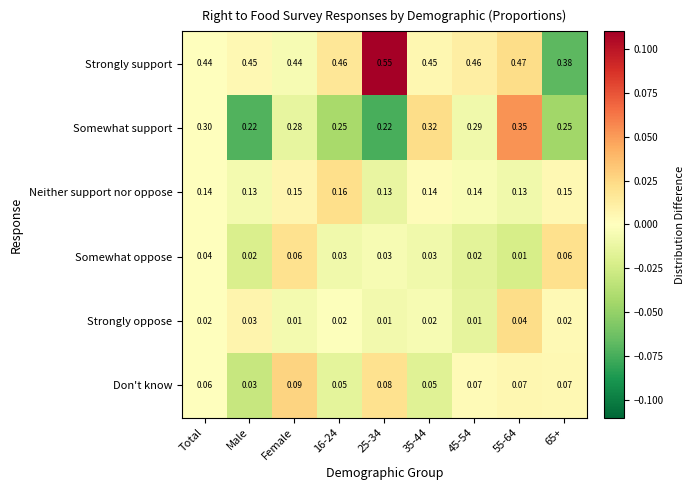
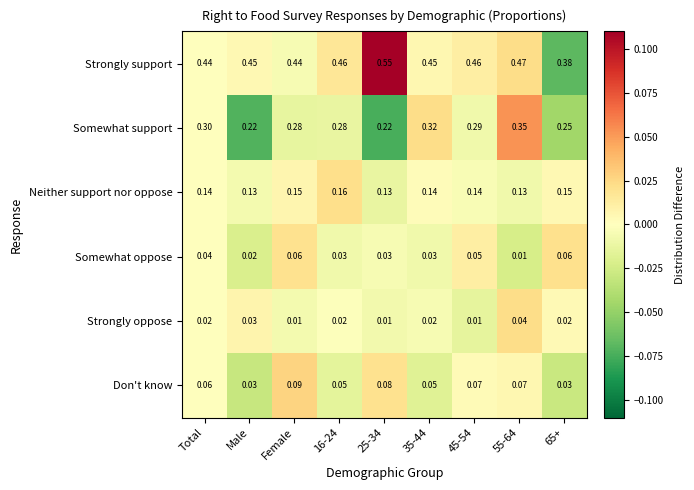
  {
    "Strongly support": {
      "Total": 0.44,
      "Male": 0.45,
      "Female": 0.44,
      "16-24": 0.46,
      "25-34": 0.55,
      "35-44": 0.45,
      "45-54": 0.46,
      "55-64": 0.47,
      "65+": 0.38
    },
    "Somewhat support": {
      "Total": 0.30,
      "Male": 0.22,
      "Female": 0.28,
-     "16-24": 0.25,
+     "16-24": 0.28,
      "25-34": 0.22,
      "35-44": 0.32,
      "45-54": 0.29,
      "55-64": 0.35,
      "65+": 0.25
    },
    "Neither support nor oppose": {
      "Total": 0.14,
      "Male": 0.13,
      "Female": 0.15,
      "16-24": 0.16,
      "25-34": 0.13,
      "35-44": 0.14,
      "45-54": 0.14,
      "55-64": 0.13,
      "65+": 0.15
    },
    "Somewhat oppose": {
      "Total": 0.04,
      "Male": 0.02,
      "Female": 0.06,
      "16-24": 0.03,
      "25-34": 0.03,
      "35-44": 0.03,
-     "45-54": 0.02,
+     "45-54": 0.05,
      "55-64": 0.01,
      "65+": 0.06
    },
    "Strongly oppose": {
      "Total": 0.02,
      "Male": 0.03,
      "Female": 0.01,
      "16-24": 0.02,
      "25-34": 0.01,
      "35-44": 0.02,
      "45-54": 0.01,
      "55-64": 0.04,
      "65+": 0.02
    },
    "Don't know": {
      "Total": 0.06,
      "Male": 0.03,
      "Female": 0.09,
      "16-24": 0.05,
      "25-34": 0.08,
      "35-44": 0.05,
      "45-54": 0.07,
      "55-64": 0.07,
-     "65+": 0.07
+     "65+": 0.03
    }
  }
